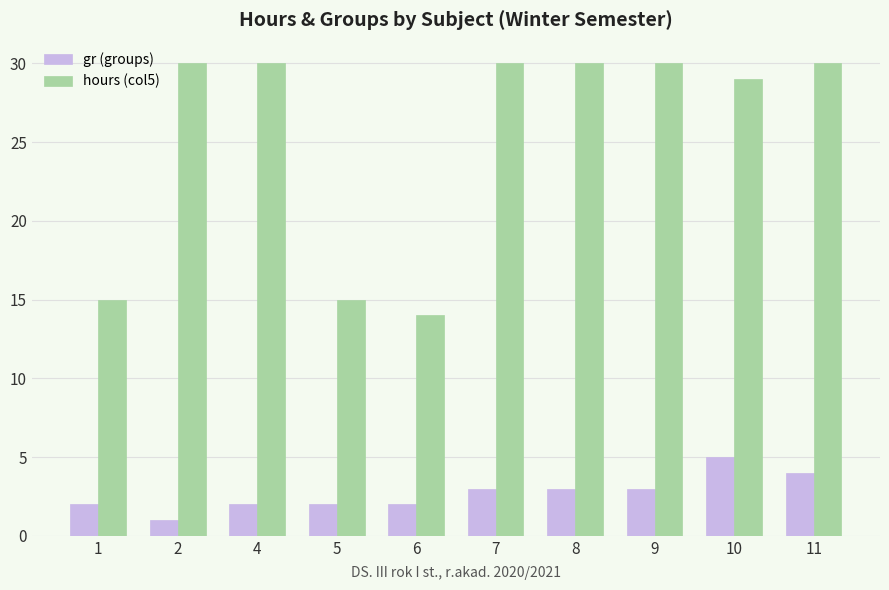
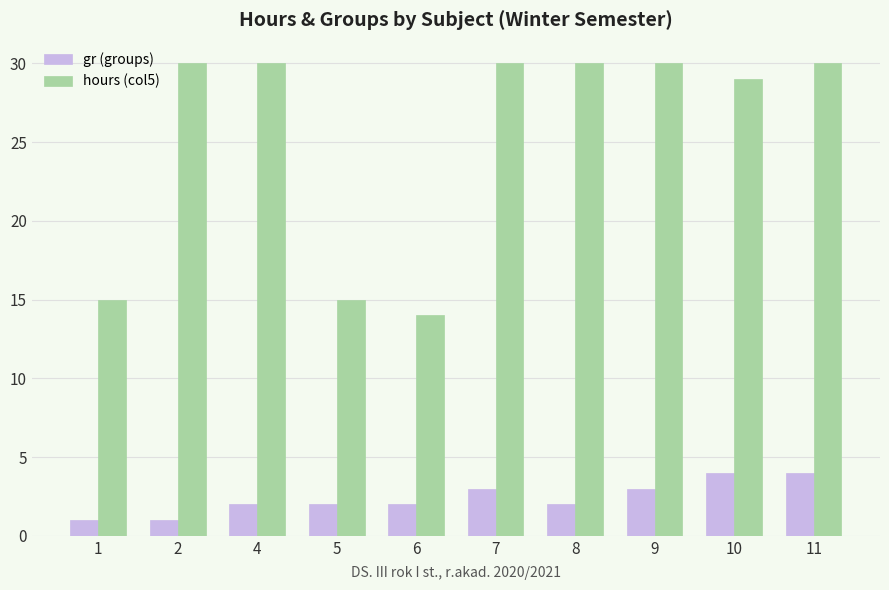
  {
    "gr (groups)": {
-     "1": 2,
+     "1": 1,
      "2": 1,
      "4": 2,
      "5": 2,
      "6": 2,
      "7": 3,
-     "8": 3,
+     "8": 2,
      "9": 3,
-     "10": 5,
+     "10": 4,
      "11": 4
    },
    "hours (col5)": {
      "1": 15,
      "2": 30,
      "4": 30,
      "5": 15,
      "6": 14,
      "7": 30,
      "8": 30,
      "9": 30,
      "10": 29,
      "11": 30
    }
  }
